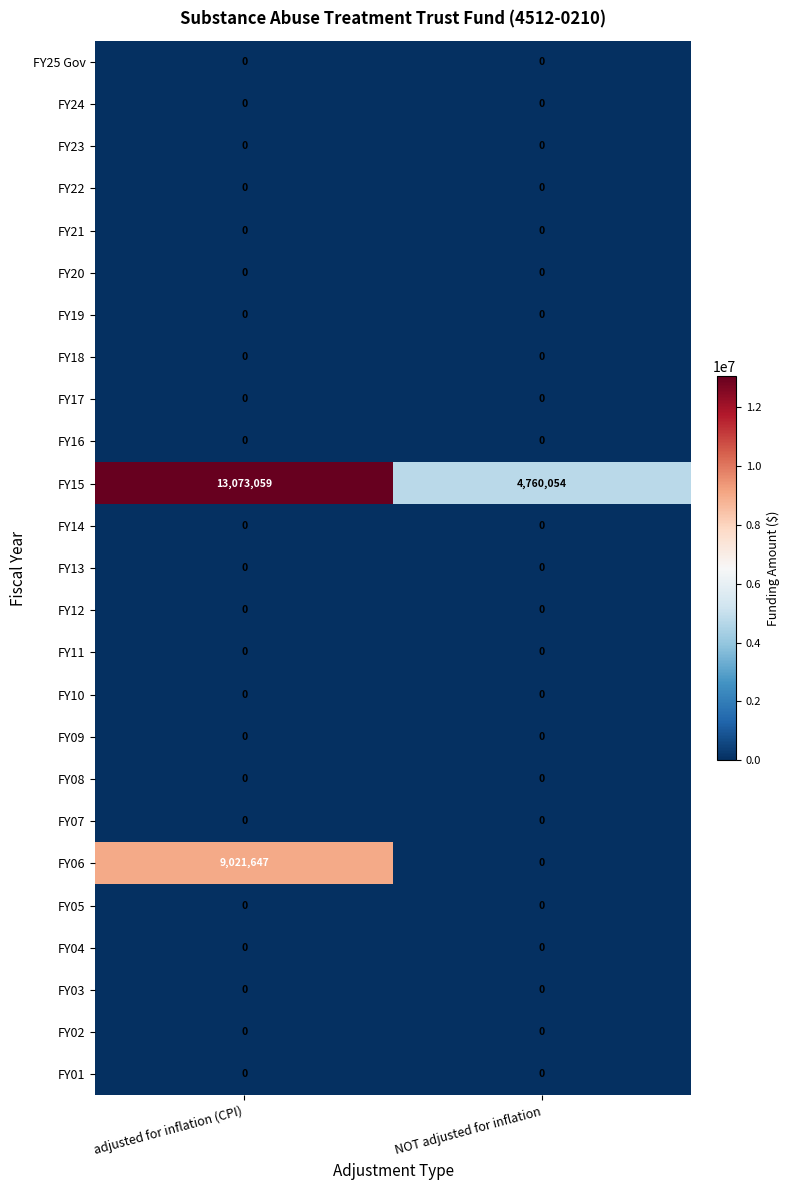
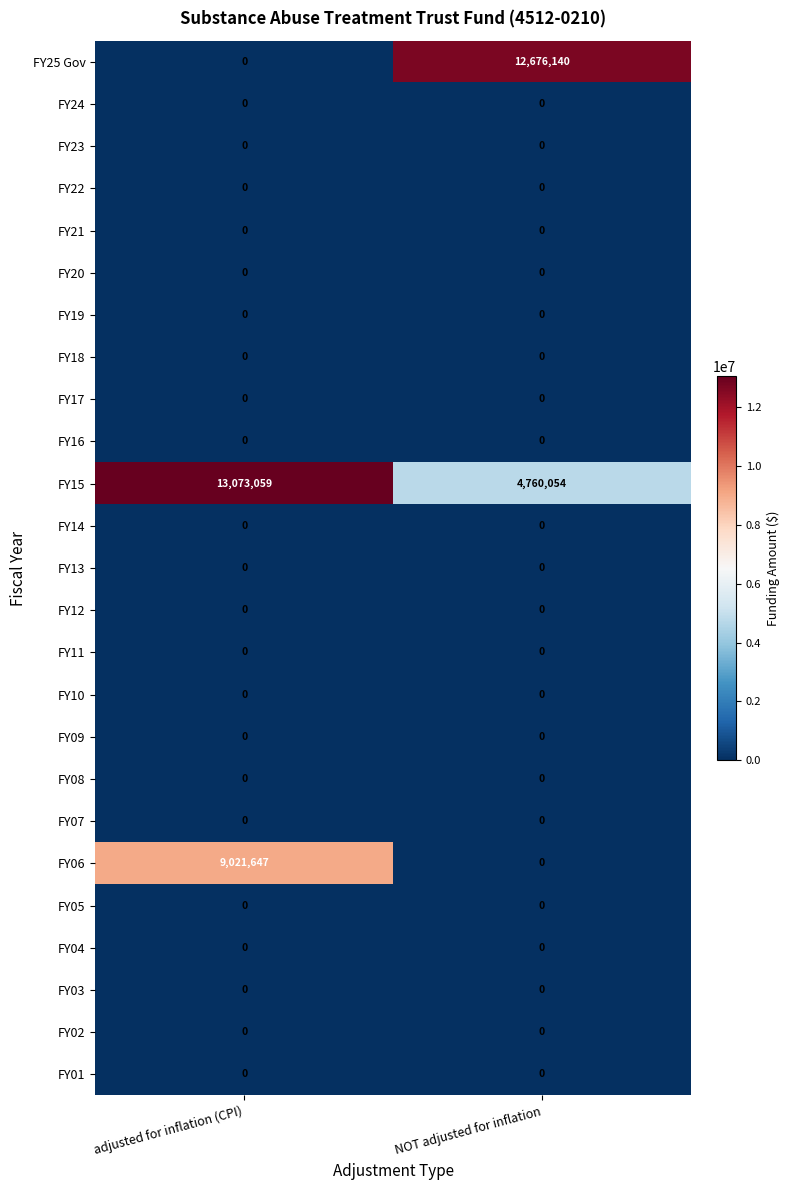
  {
    "FY25 Gov": {
      "adjusted for inflation (CPI)": "0",
-     "NOT adjusted for inflation": "0"
+     "NOT adjusted for inflation": "12,676,140"
    },
    "FY24": {
      "adjusted for inflation (CPI)": "0",
      "NOT adjusted for inflation": "0"
    },
    "FY23": {
      "adjusted for inflation (CPI)": "0",
      "NOT adjusted for inflation": "0"
    },
    "FY22": {
      "adjusted for inflation (CPI)": "0",
      "NOT adjusted for inflation": "0"
    },
    "FY21": {
      "adjusted for inflation (CPI)": "0",
      "NOT adjusted for inflation": "0"
    },
    "FY20": {
      "adjusted for inflation (CPI)": "0",
      "NOT adjusted for inflation": "0"
    },
    "FY19": {
      "adjusted for inflation (CPI)": "0",
      "NOT adjusted for inflation": "0"
    },
    "FY18": {
      "adjusted for inflation (CPI)": "0",
      "NOT adjusted for inflation": "0"
    },
    "FY17": {
      "adjusted for inflation (CPI)": "0",
      "NOT adjusted for inflation": "0"
    },
    "FY16": {
      "adjusted for inflation (CPI)": "0",
      "NOT adjusted for inflation": "0"
    },
    "FY15": {
      "adjusted for inflation (CPI)": "13,073,059",
      "NOT adjusted for inflation": "4,760,054"
    },
    "FY14": {
      "adjusted for inflation (CPI)": "0",
      "NOT adjusted for inflation": "0"
    },
    "FY13": {
      "adjusted for inflation (CPI)": "0",
      "NOT adjusted for inflation": "0"
    },
    "FY12": {
      "adjusted for inflation (CPI)": "0",
      "NOT adjusted for inflation": "0"
    },
    "FY11": {
      "adjusted for inflation (CPI)": "0",
      "NOT adjusted for inflation": "0"
    },
    "FY10": {
      "adjusted for inflation (CPI)": "0",
      "NOT adjusted for inflation": "0"
    },
    "FY09": {
      "adjusted for inflation (CPI)": "0",
      "NOT adjusted for inflation": "0"
    },
    "FY08": {
      "adjusted for inflation (CPI)": "0",
      "NOT adjusted for inflation": "0"
    },
    "FY07": {
      "adjusted for inflation (CPI)": "0",
      "NOT adjusted for inflation": "0"
    },
    "FY06": {
      "adjusted for inflation (CPI)": "9,021,647",
      "NOT adjusted for inflation": "0"
    },
    "FY05": {
      "adjusted for inflation (CPI)": "0",
      "NOT adjusted for inflation": "0"
    },
    "FY04": {
      "adjusted for inflation (CPI)": "0",
      "NOT adjusted for inflation": "0"
    },
    "FY03": {
      "adjusted for inflation (CPI)": "0",
      "NOT adjusted for inflation": "0"
    },
    "FY02": {
      "adjusted for inflation (CPI)": "0",
      "NOT adjusted for inflation": "0"
    },
    "FY01": {
      "adjusted for inflation (CPI)": "0",
      "NOT adjusted for inflation": "0"
    }
  }
